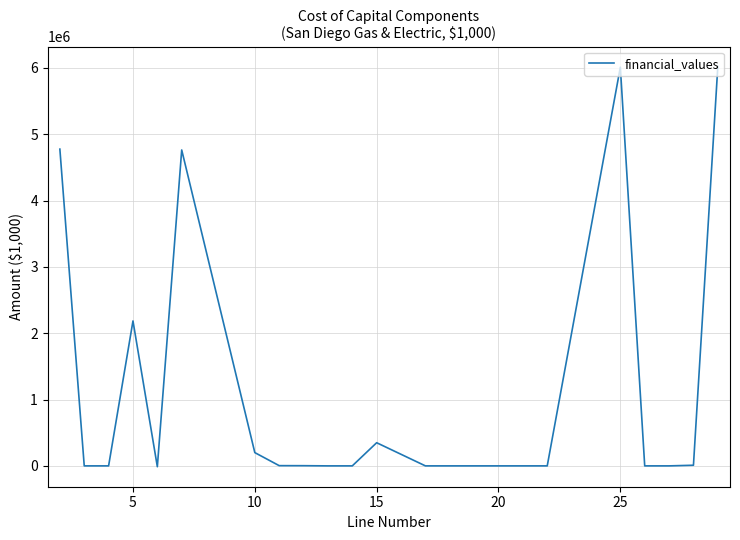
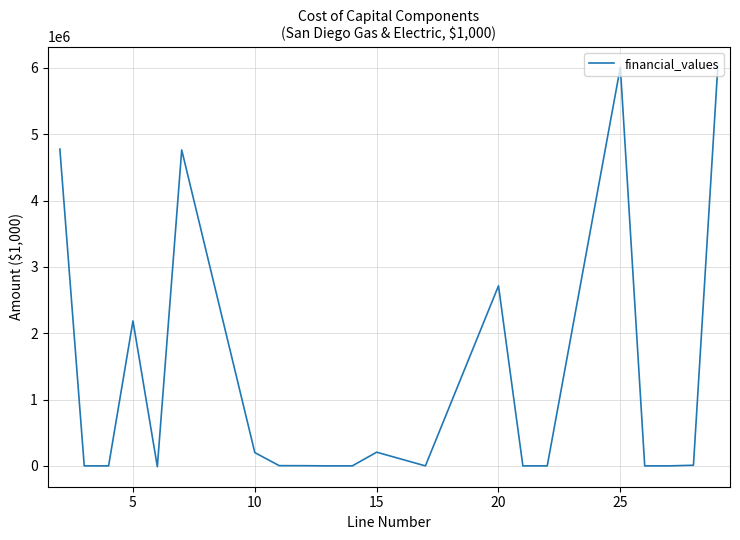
  {
    "5": 2200000,
    "10": 200000,
-   "15": 300000,
-   "20": 0
+   "15": 200000,
+   "20": 2700000
  }
